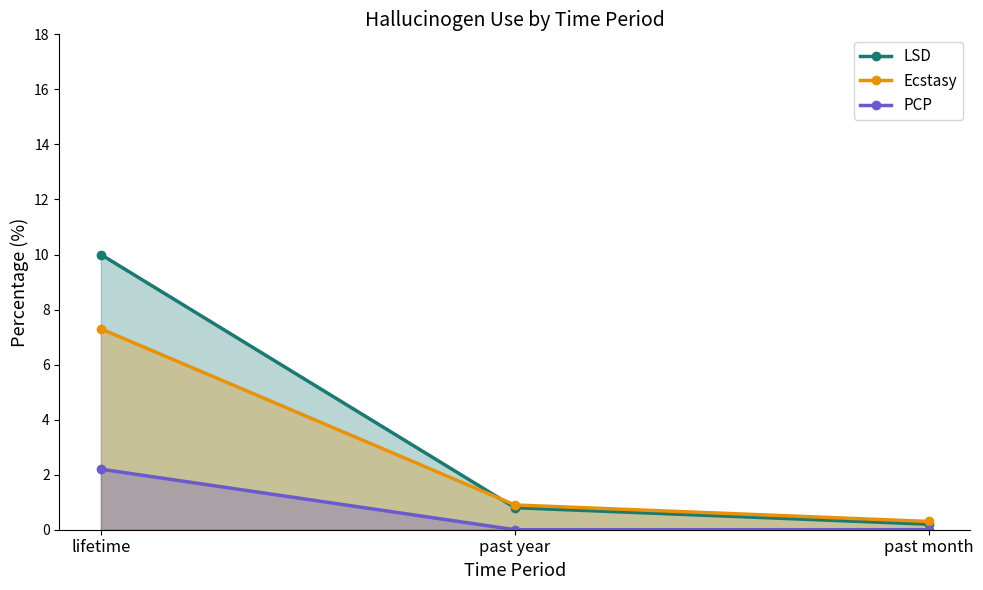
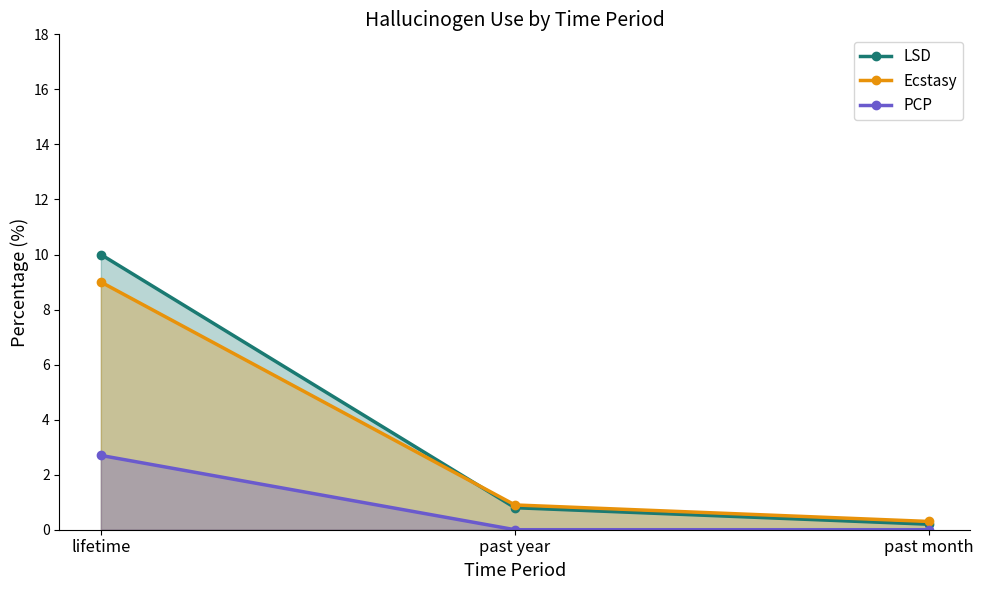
  {
    "LSD": {
      "lifetime": 10.0,
      "past year": 0.8,
      "past month": 0.2
    },
    "Ecstasy": {
-     "lifetime": 7.3,
+     "lifetime": 9.0,
      "past year": 0.9,
      "past month": 0.3
    },
    "PCP": {
-     "lifetime": 2.2,
+     "lifetime": 2.7,
      "past year": 0.0,
      "past month": 0.0
    }
  }
